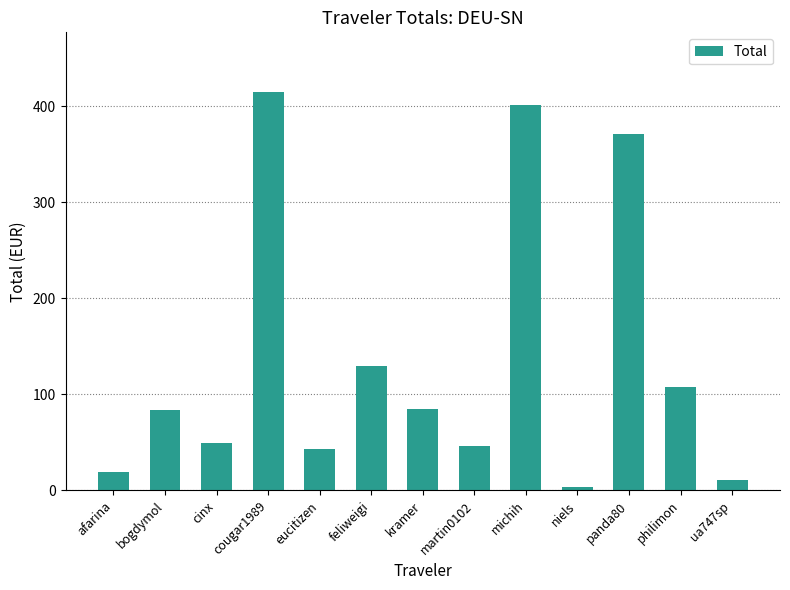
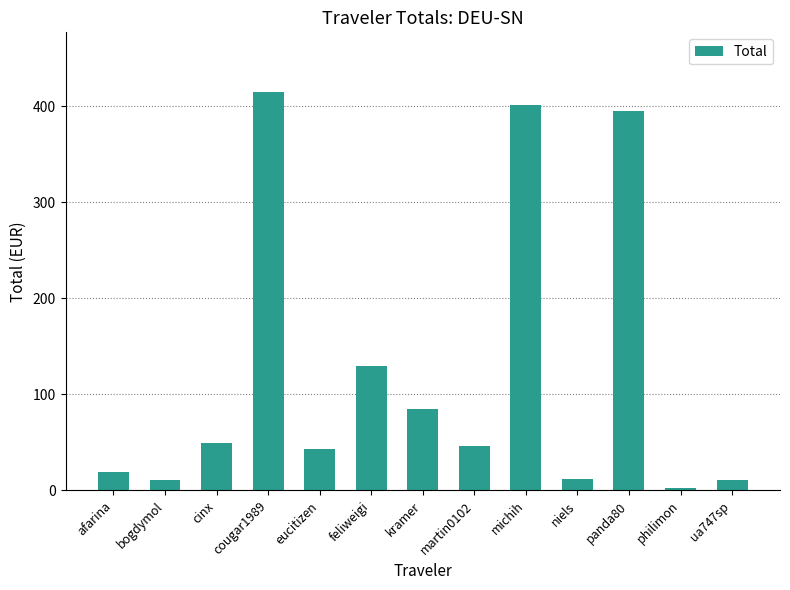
  {
    "afarina": 20,
-   "bogdymol": 80,
+   "bogdymol": 10,
    "cinx": 50,
    "cougar1989": 410,
    "eucitizen": 40,
    "feliweigi": 130,
    "kramer": 80,
    "martin0102": 50,
    "michih": 400,
-   "niels": 0,
-   "panda80": 370,
-   "philimon": 110,
+   "niels": 10,
+   "panda80": 390,
+   "philimon": 0,
    "ua747sp": 10
  }
